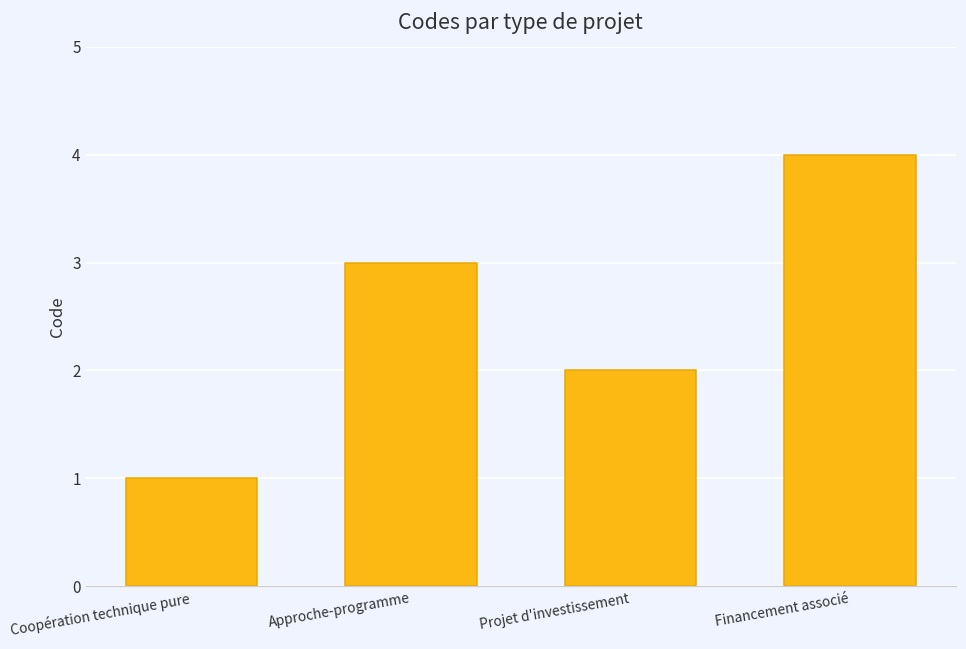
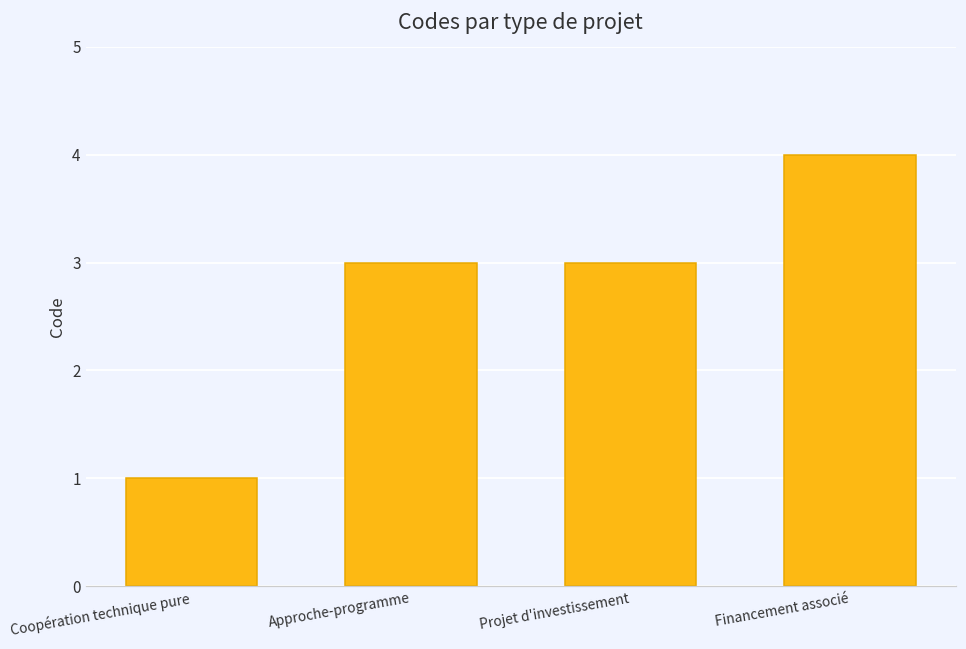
  {
    "Coopération technique pure": 1,
    "Approche-programme": 3,
-   "Projet d'investissement": 2,
+   "Projet d'investissement": 3,
    "Financement associé": 4
  }
